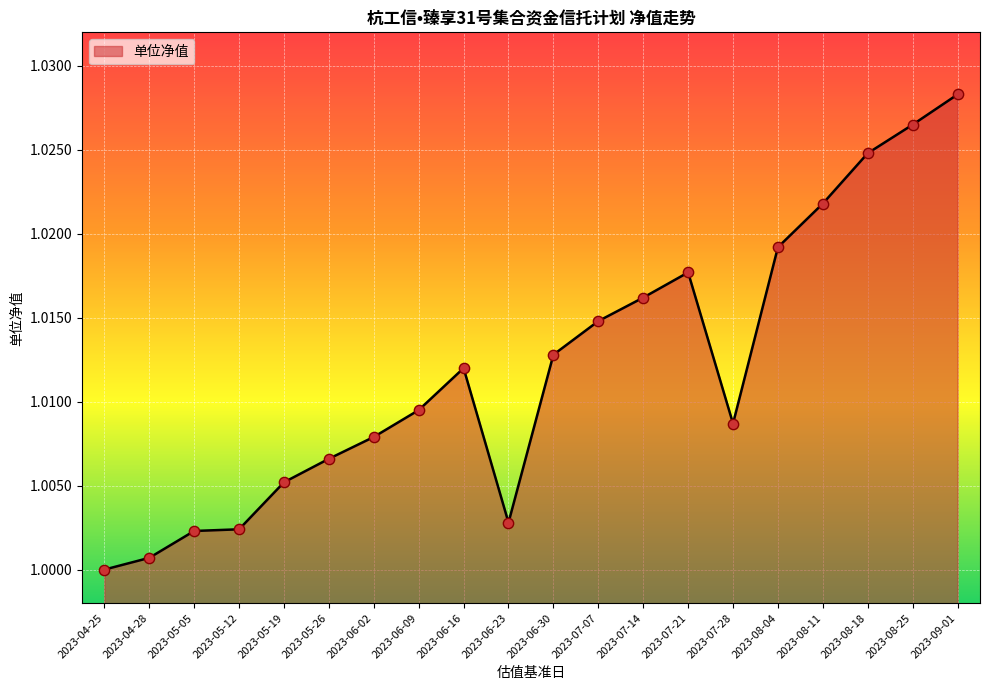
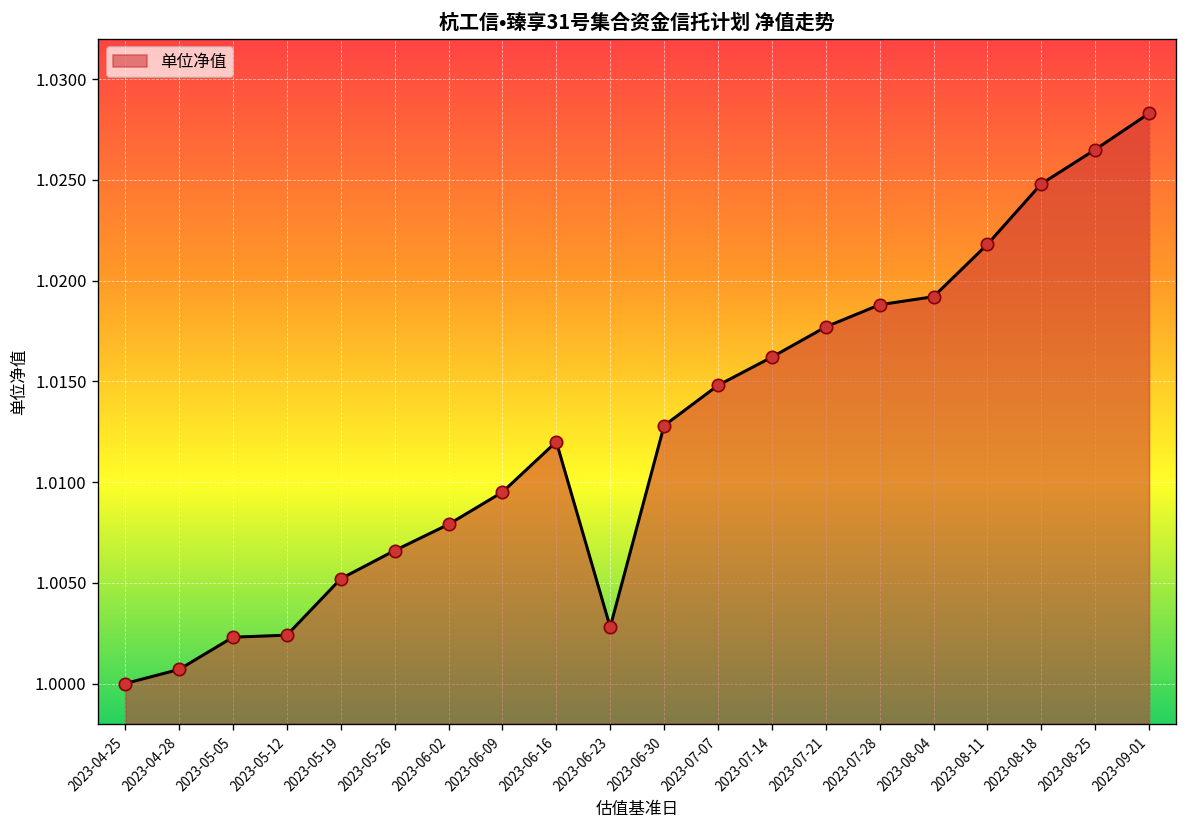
  {
    "2023-04-25": 1.0000,
    "2023-04-28": 1.0007,
    "2023-05-05": 1.0023,
    "2023-05-12": 1.0024,
    "2023-05-19": 1.0052,
    "2023-05-26": 1.0066,
    "2023-06-02": 1.0079,
    "2023-06-09": 1.0095,
    "2023-06-16": 1.0120,
    "2023-06-23": 1.0028,
    "2023-06-30": 1.0128,
    "2023-07-07": 1.0148,
    "2023-07-14": 1.0162,
    "2023-07-21": 1.0177,
-   "2023-07-28": 1.0087,
+   "2023-07-28": 1.0188,
    "2023-08-04": 1.0192,
    "2023-08-11": 1.0218,
    "2023-08-18": 1.0248,
    "2023-08-25": 1.0265,
    "2023-09-01": 1.0283
  }
